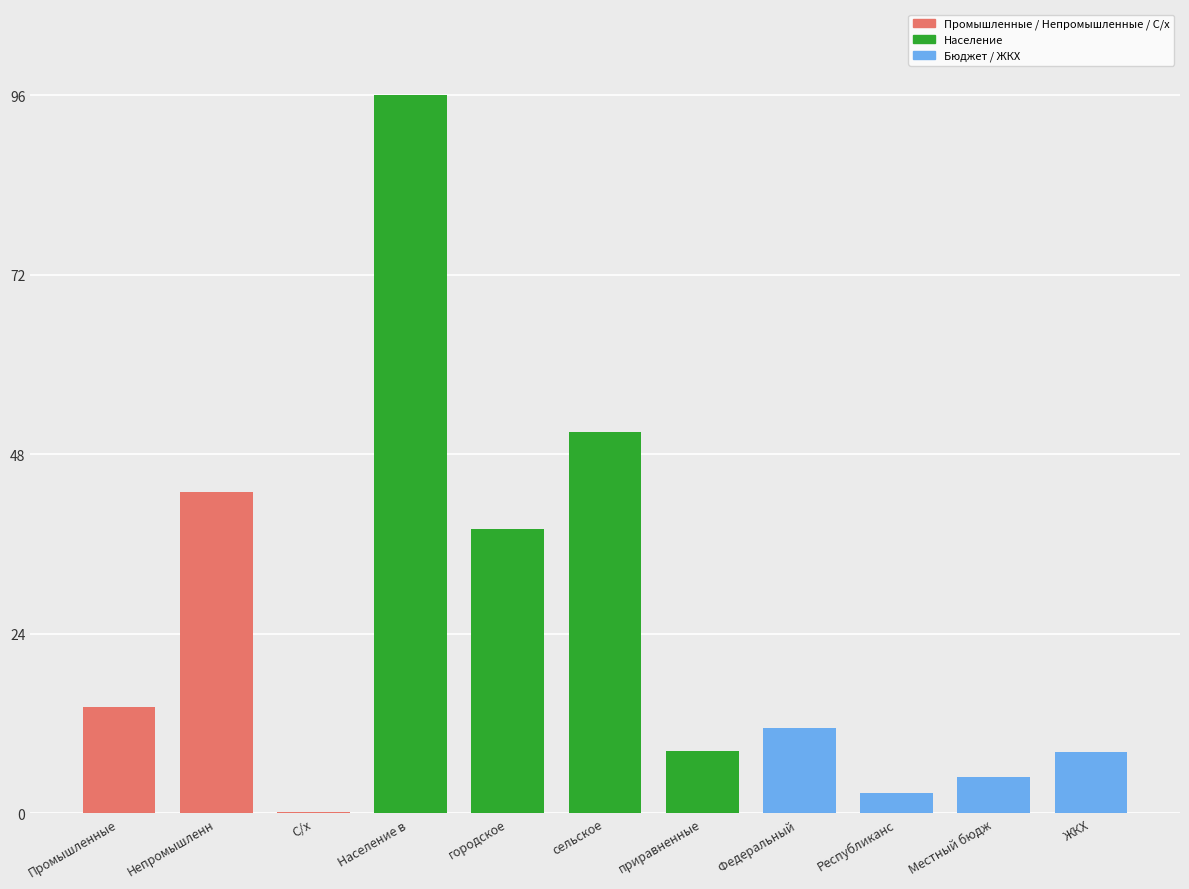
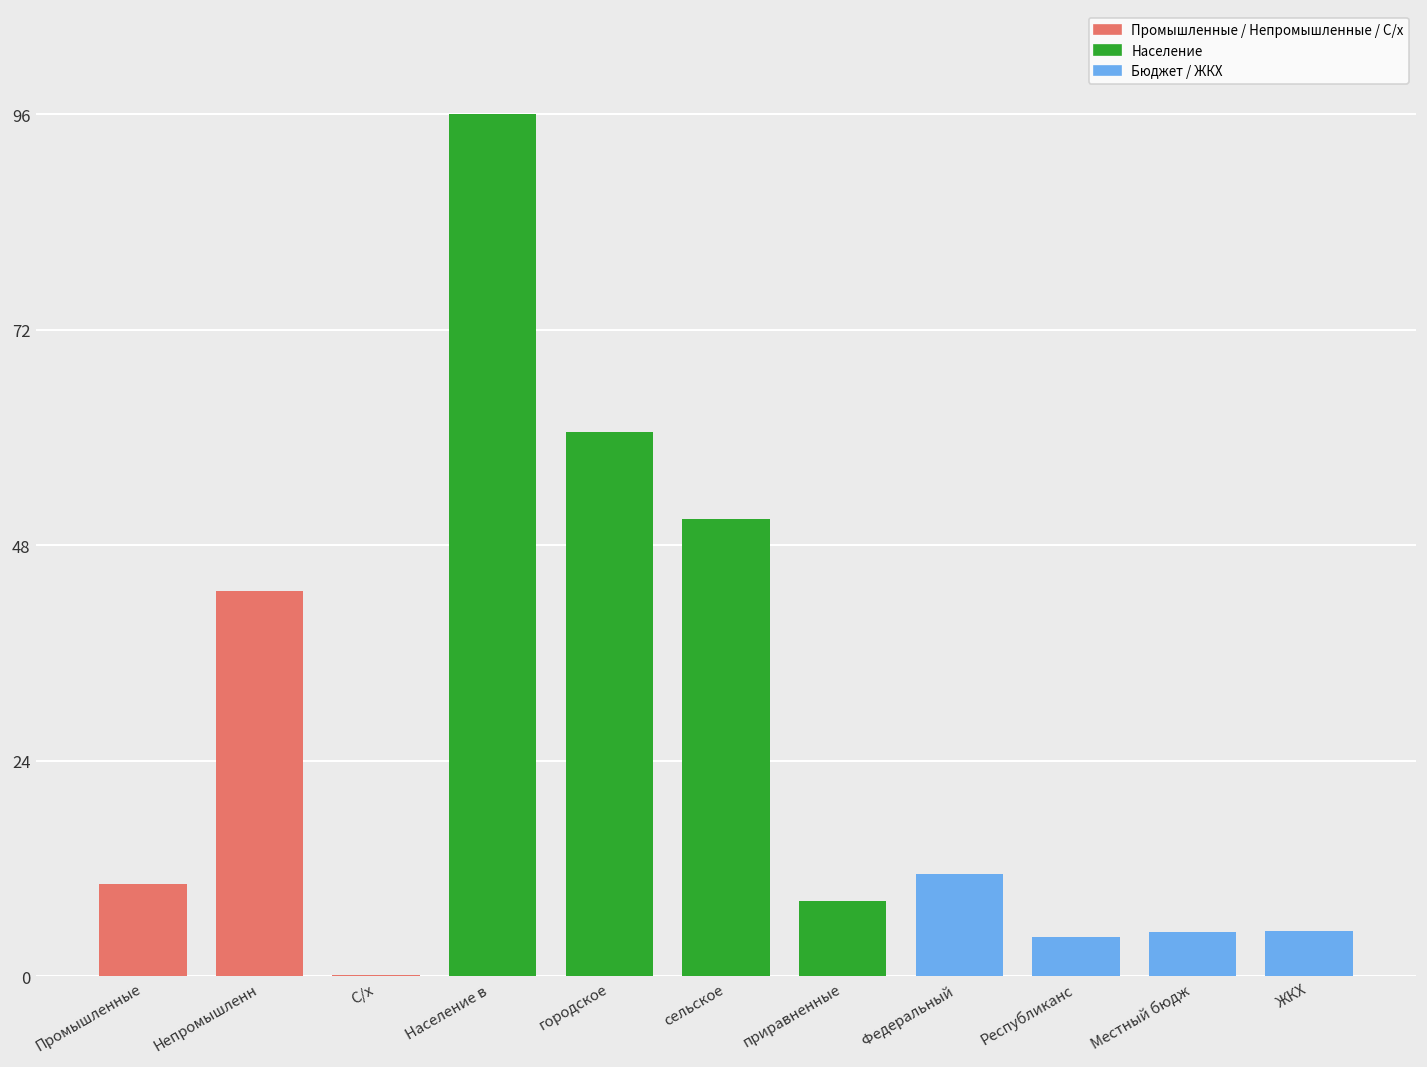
  {
    "Промышленные / Непромышленные / С/х": {
-     "Промышленные": 14,
+     "Промышленные": 10,
      "Непромышленн": 43
    },
    "Население": {
      "Население в": 97,
-     "городское": 38,
+     "городское": 61,
      "сельское": 51,
      "приравненные": 8
    },
    "Бюджет / ЖКХ": {
      "Федеральный": 11,
-     "Республиканс": 3,
+     "Республиканс": 4,
      "Местный бюдж": 5,
-     "ЖКХ": 8
+     "ЖКХ": 5
    }
  }
